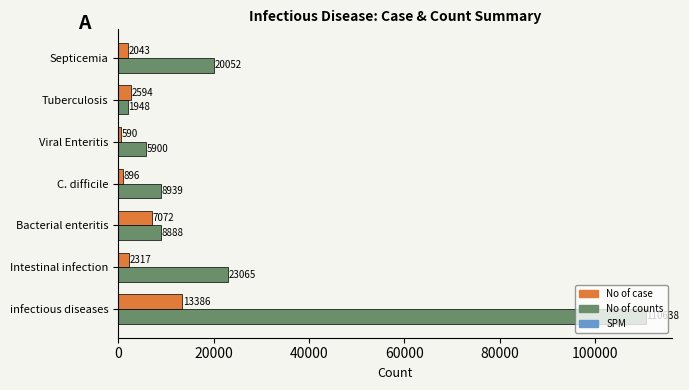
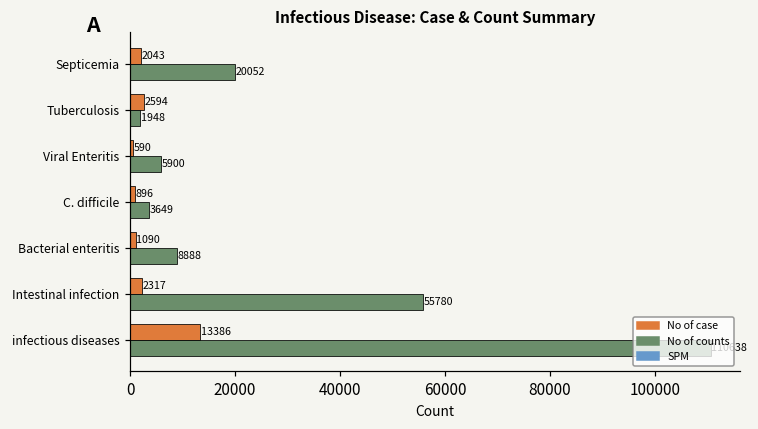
  {
    "No of case": {
      "Septicemia": 2043,
      "Tuberculosis": 2594,
      "Viral Enteritis": 590,
      "C. difficile": 896,
-     "Bacterial enteritis": 7072,
+     "Bacterial enteritis": 1090,
      "Intestinal infection": 2317,
      "infectious diseases": 13386
    },
    "No of counts": {
      "Septicemia": 20052,
      "Tuberculosis": 1948,
      "Viral Enteritis": 5900,
-     "C. difficile": 8939,
+     "C. difficile": 3649,
      "Bacterial enteritis": 8888,
-     "Intestinal infection": 23065
+     "Intestinal infection": 55780
    }
  }
